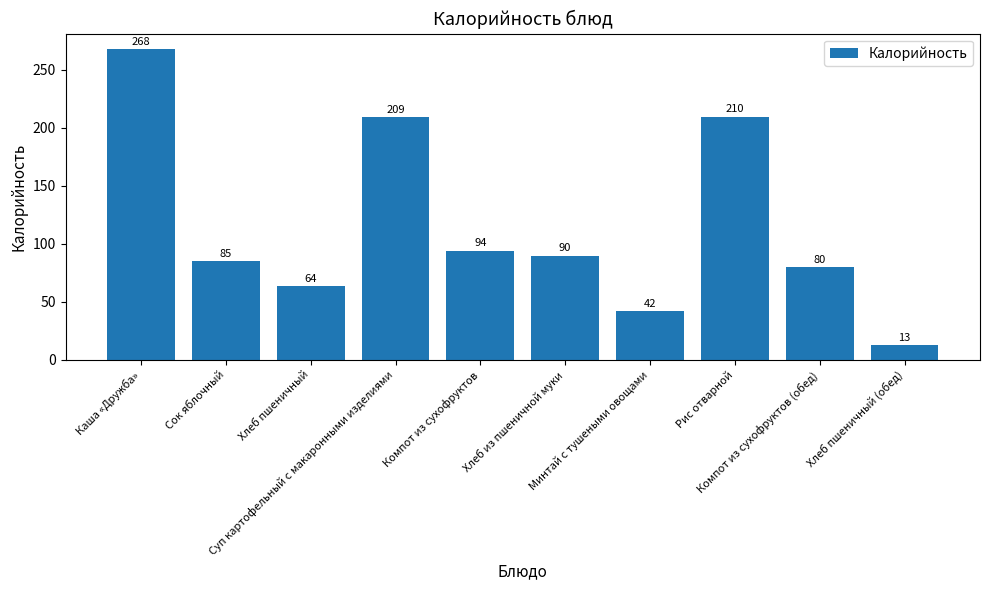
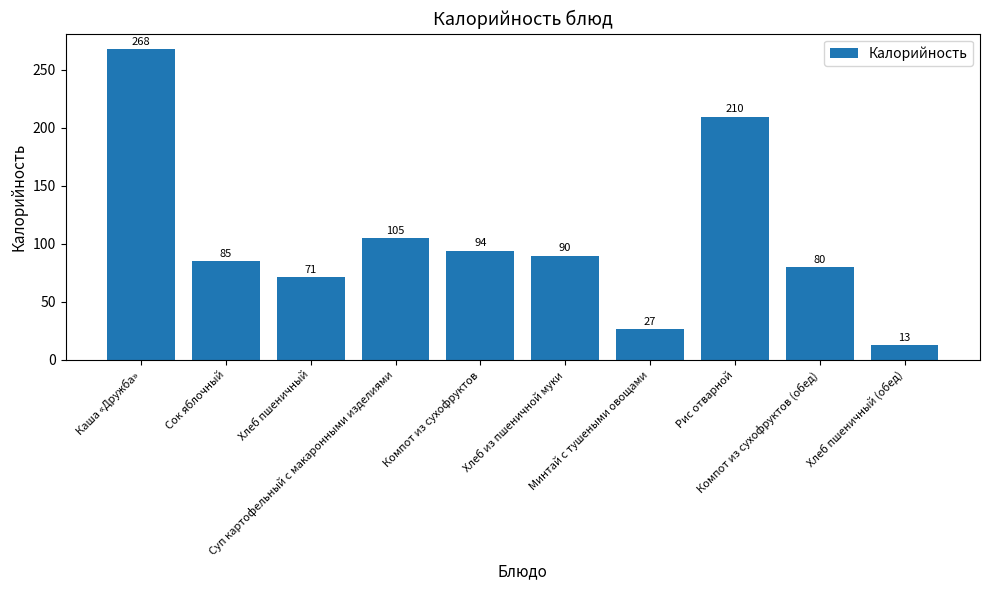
  {
    "Каша «Дружба»": 268,
    "Сок яблочный": 85,
-   "Хлеб пшеничный": 64,
-   "Суп картофельный с макаронными изделиями": 209,
+   "Хлеб пшеничный": 71,
+   "Суп картофельный с макаронными изделиями": 105,
    "Компот из сухофруктов": 94,
    "Хлеб из пшеничной муки": 90,
-   "Минтай с тушеными овощами": 42,
+   "Минтай с тушеными овощами": 27,
    "Рис отварной": 210,
    "Компот из сухофруктов (обед)": 80,
    "Хлеб пшеничный (обед)": 13
  }
